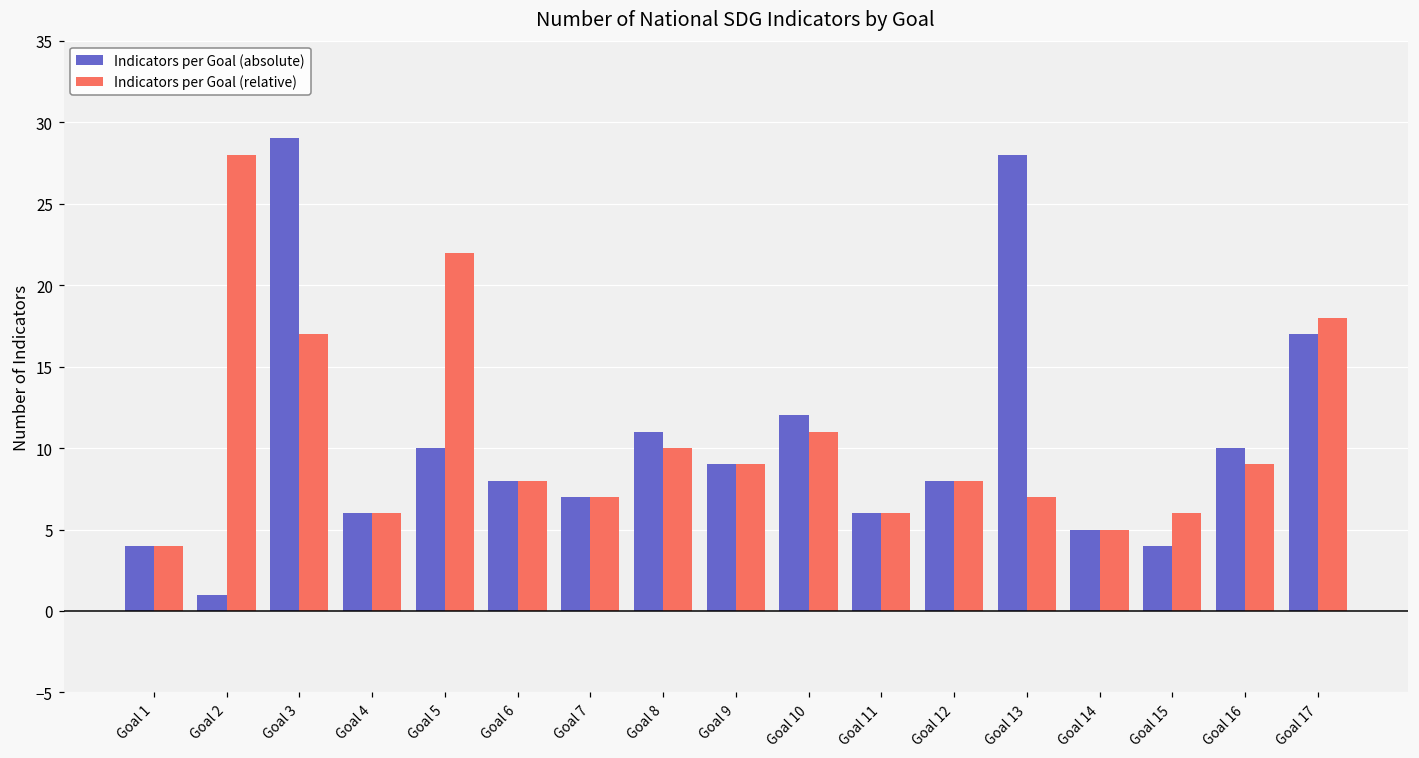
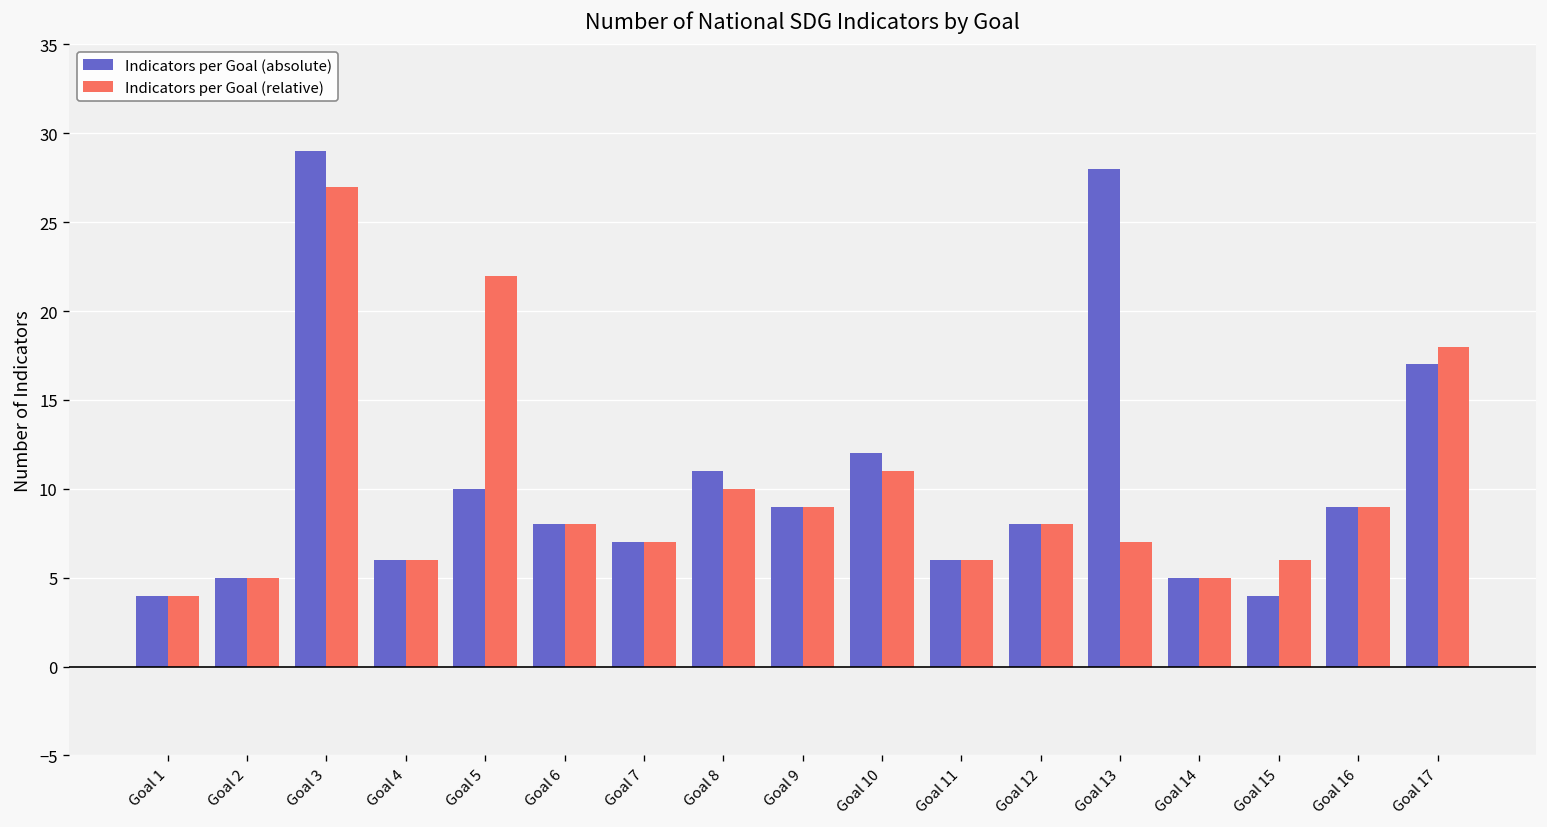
  {
    "Indicators per Goal (absolute)": {
      "Goal 1": 4,
-     "Goal 2": 1,
+     "Goal 2": 5,
      "Goal 3": 29,
      "Goal 4": 6,
      "Goal 5": 10,
      "Goal 6": 8,
      "Goal 7": 7,
      "Goal 8": 11,
      "Goal 9": 9,
      "Goal 10": 12,
      "Goal 11": 6,
      "Goal 12": 8,
      "Goal 13": 28,
      "Goal 14": 5,
      "Goal 15": 4,
-     "Goal 16": 10,
+     "Goal 16": 9,
      "Goal 17": 17
    },
    "Indicators per Goal (relative)": {
      "Goal 1": 4,
-     "Goal 2": 28,
-     "Goal 3": 17,
+     "Goal 2": 5,
+     "Goal 3": 27,
      "Goal 4": 6,
      "Goal 5": 22,
      "Goal 6": 8,
      "Goal 7": 7,
      "Goal 8": 10,
      "Goal 9": 9,
      "Goal 10": 11,
      "Goal 11": 6,
      "Goal 12": 8,
      "Goal 13": 7,
      "Goal 14": 5,
      "Goal 15": 6,
      "Goal 16": 9,
      "Goal 17": 18
    }
  }
